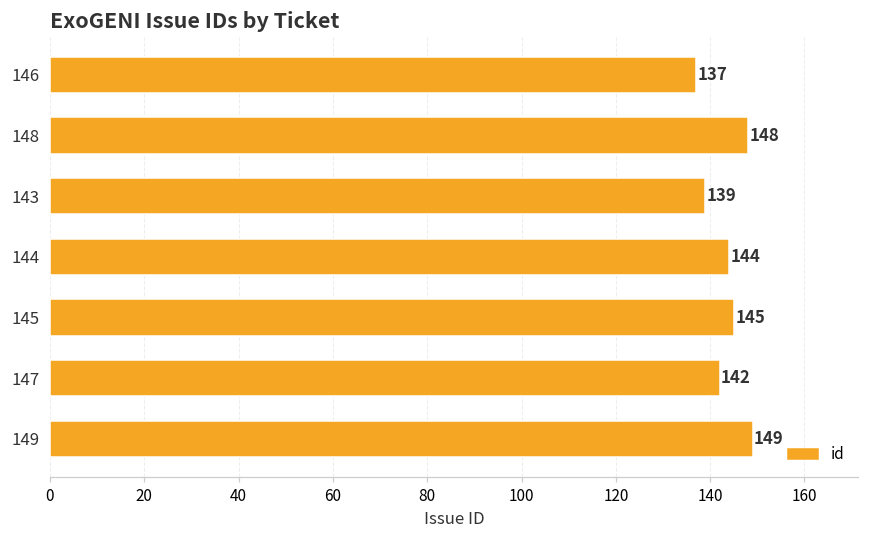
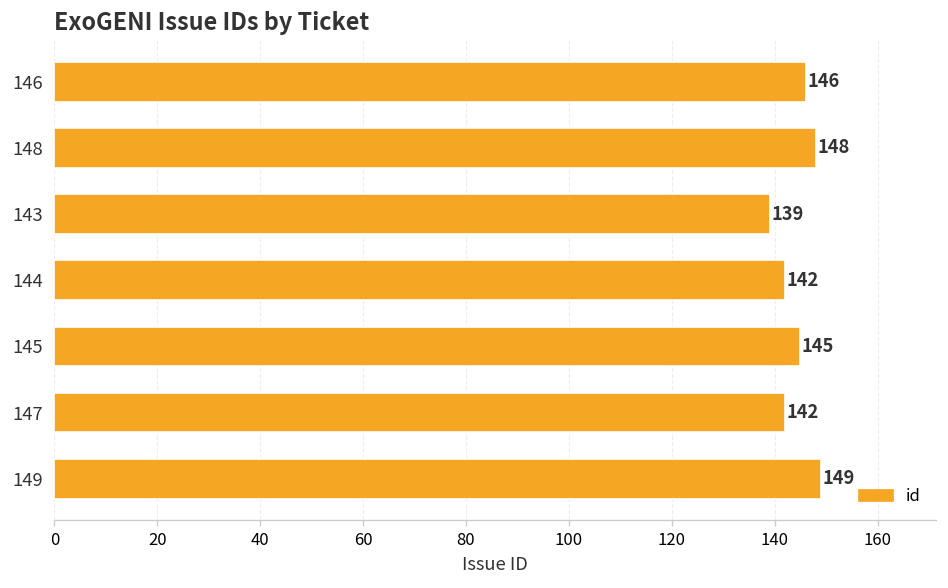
  {
-   "146": 137,
+   "146": 146,
    "148": 148,
    "143": 139,
-   "144": 144,
+   "144": 142,
    "145": 145,
    "147": 142,
    "149": 149
  }
